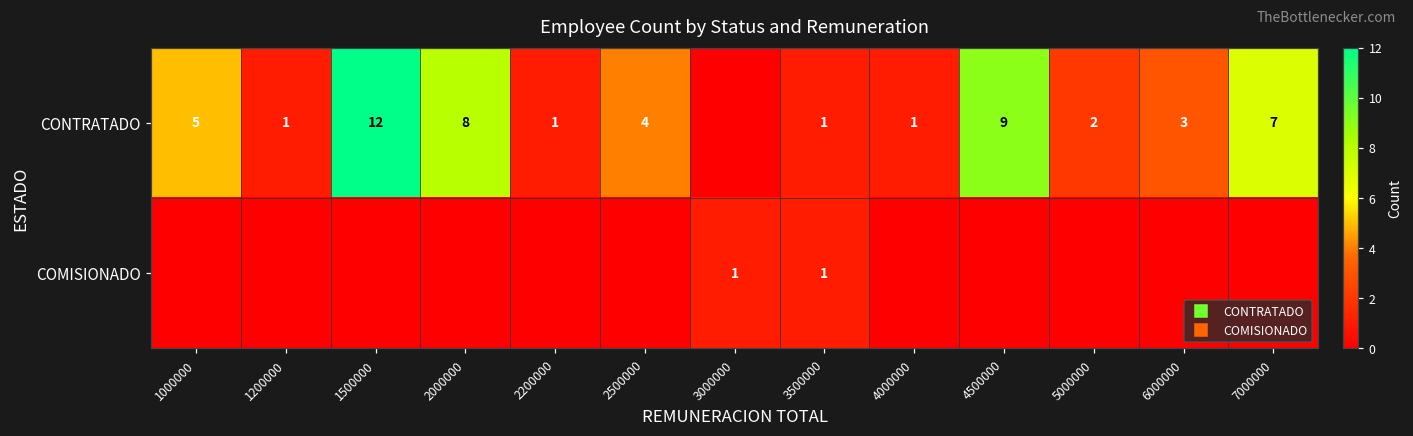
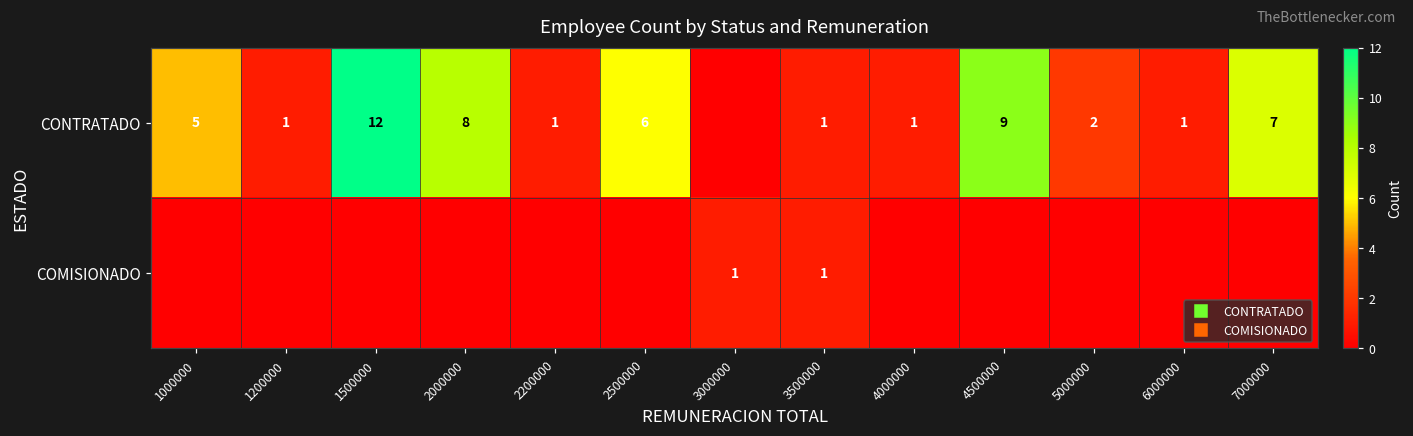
  {
    "CONTRATADO": {
      "1000000": 5,
      "1200000": 1,
      "1500000": 12,
      "2000000": 8,
      "2200000": 1,
-     "2500000": 4,
+     "2500000": 6,
      "3500000": 1,
      "4000000": 1,
      "4500000": 9,
      "5000000": 2,
-     "6000000": 3,
+     "6000000": 1,
      "7000000": 7
    },
    "COMISIONADO": {
      "3000000": 1,
      "3500000": 1
    }
  }
